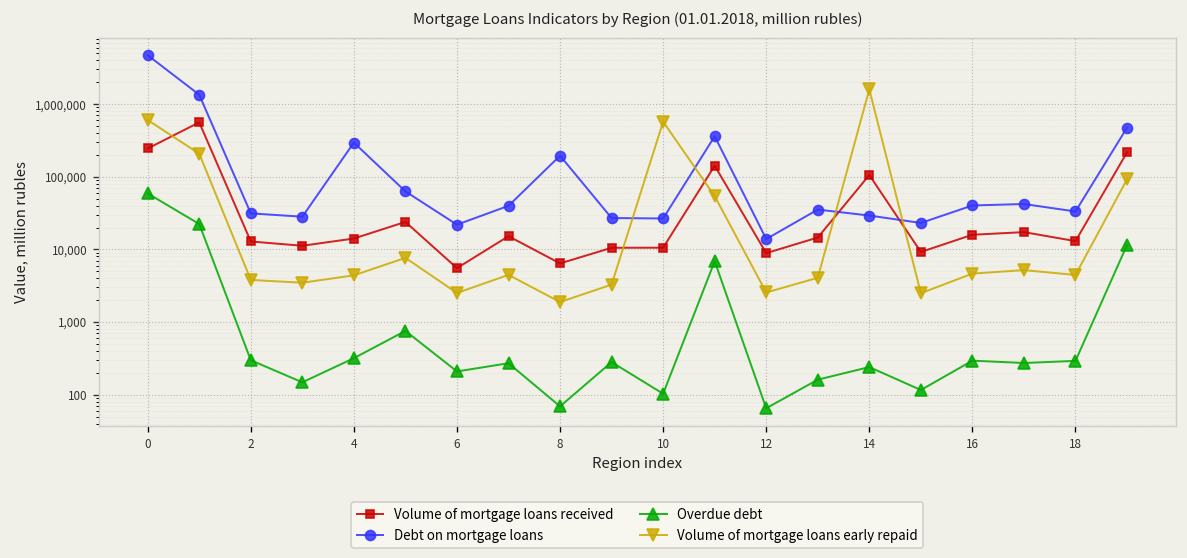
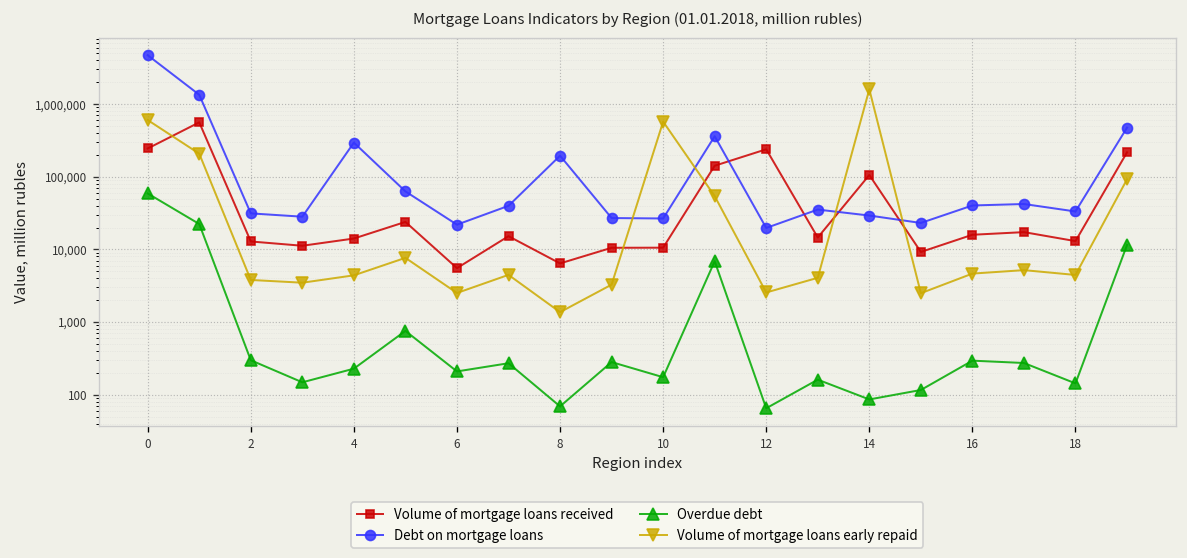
  {
    "Volume of mortgage loans received": {
      "0": "240,000",
      "2": "13,000",
      "4": "14,000",
      "6": "6,000",
      "8": "6,000",
      "10": "11,000",
-     "12": "9,000",
+     "12": "240,000",
      "14": "110,000",
      "16": "16,000",
      "18": "13,000"
    },
    "Debt on mortgage loans": {
      "0": "5,000,000",
      "2": "30,000",
      "4": "300,000",
      "6": "22,000",
      "8": "190,000",
      "10": "30,000",
-     "12": "14,000",
+     "12": "20,000",
      "14": "30,000",
      "16": "40,000",
      "18": "30,000"
    },
    "Overdue debt": {
      "0": "60,000",
      "2": "300",
-     "4": "300",
+     "4": "230",
      "6": "210",
      "8": "70",
-     "10": "100",
+     "10": "170",
      "12": "70",
-     "14": "240",
+     "14": "90",
      "16": "300",
-     "18": "300"
+     "18": "140"
    },
    "Volume of mortgage loans early repaid": {
      "0": "600,000",
      "2": "4,000",
      "4": "4,000",
      "6": "2,500",
-     "8": "1,900",
+     "8": "1,400",
      "10": "600,000",
      "12": "2,600",
      "14": "1,600,000",
      "16": "5,000",
      "18": "4,000"
    }
  }
